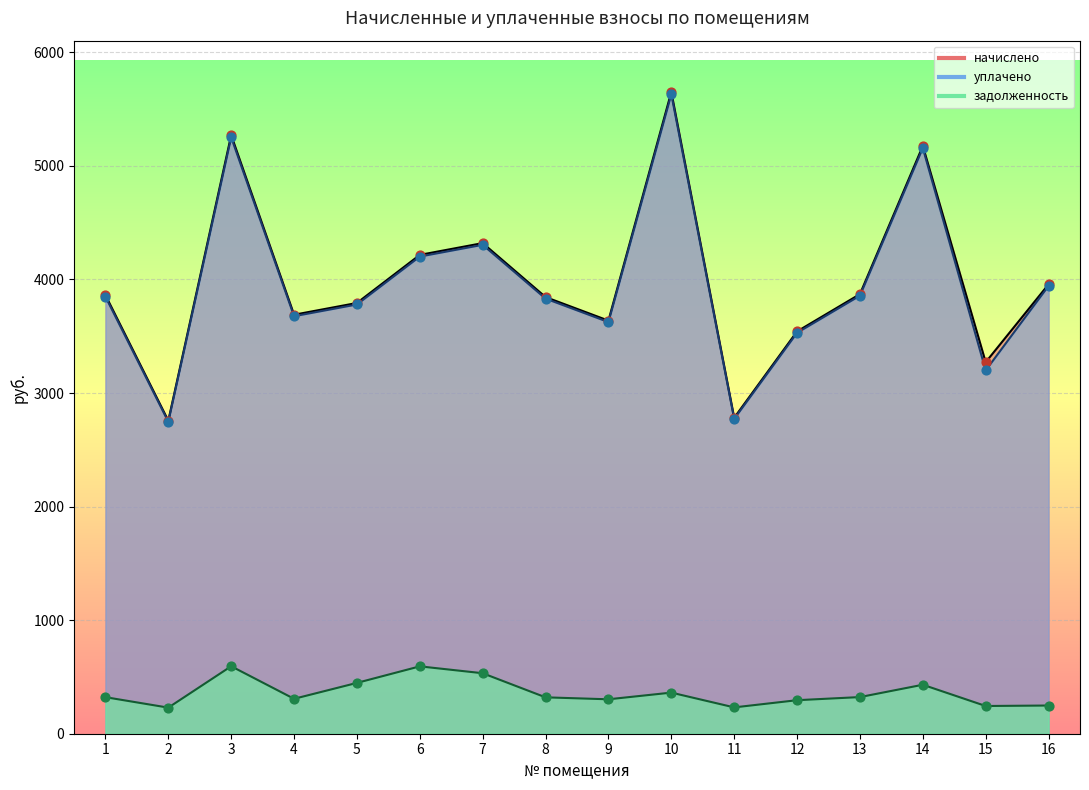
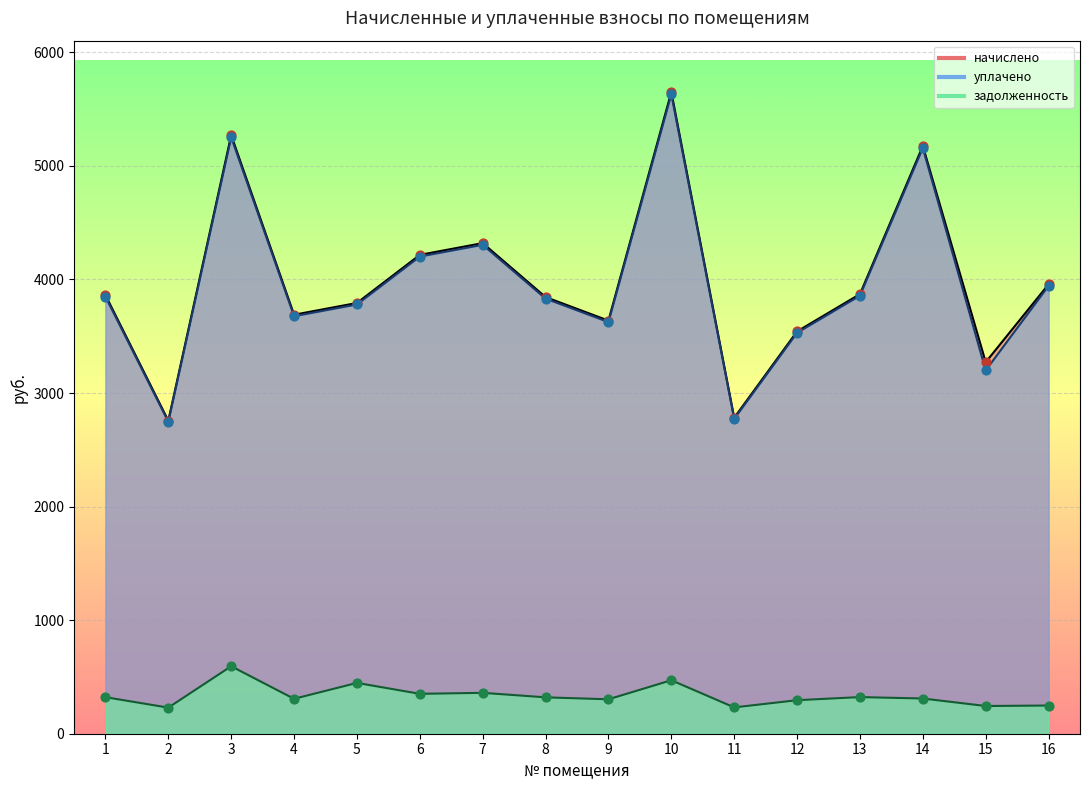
  {
    "начислено": {
      "15": 3270
    },
    "уплачено": {
      "15": 3200
    },
    "задолженность": {
      "1": 320,
      "2": 230,
      "3": 590,
      "4": 310,
      "5": 450,
-     "6": 590,
-     "7": 530,
+     "6": 350,
+     "7": 360,
      "8": 320,
      "9": 300,
-     "10": 360,
+     "10": 470,
      "11": 230,
      "12": 300,
      "13": 320,
-     "14": 430,
+     "14": 310,
      "15": 240,
      "16": 250
    }
  }
